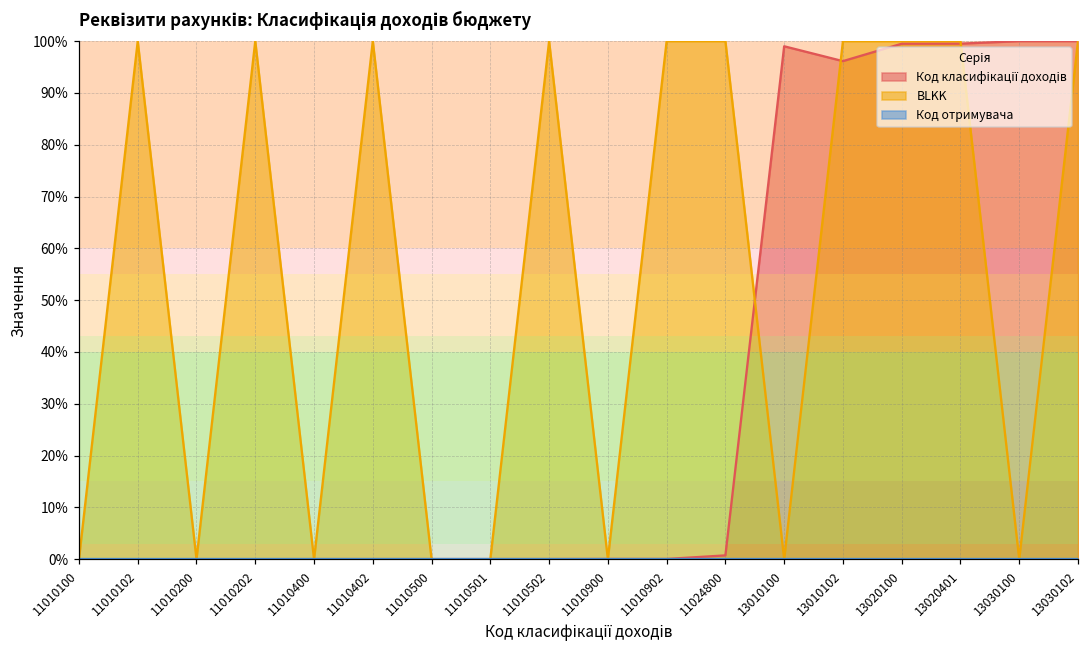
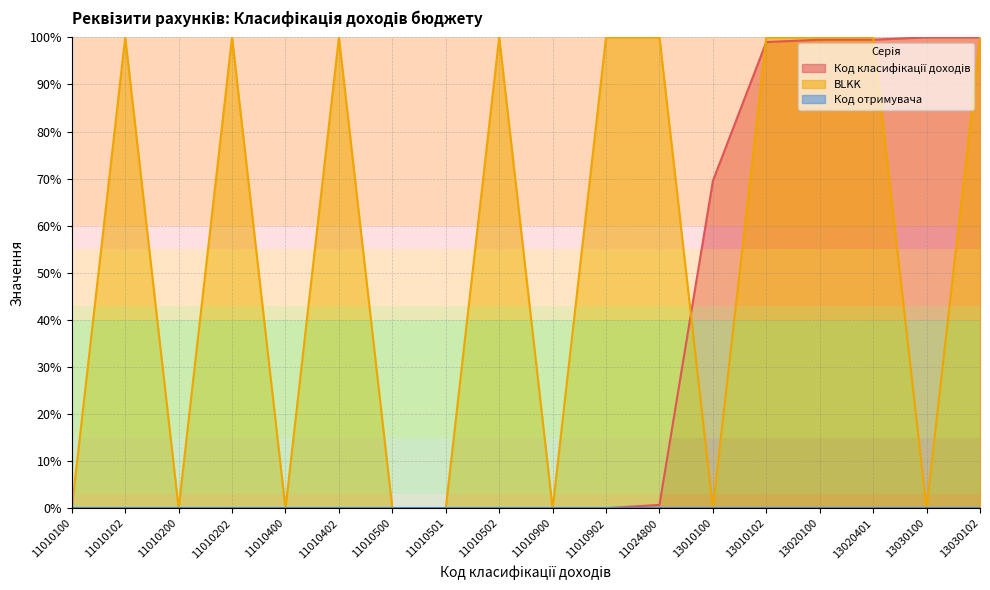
  {
    "Код класифікації доходів": {
      "11024800": "1%",
-     "13010100": "99%",
-     "13010102": "96%",
+     "13010100": "70%",
+     "13010102": "99%",
      "13030100": "100%"
    },
    "BLKK": {
      "11010102": "100%",
      "11010202": "100%",
      "11010402": "100%",
      "11010502": "100%",
      "11010902": "100%",
      "11024800": "100%",
      "13010102": "100%"
    },
    "Код отримувача": {
      "11024800": "0%",
      "13010102": "0%",
      "13020100": "0%",
      "13020401": "0%",
      "13030102": "0%"
    }
  }
